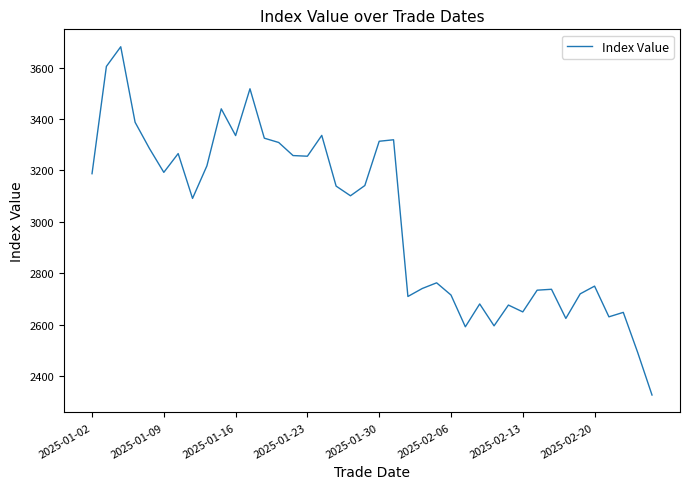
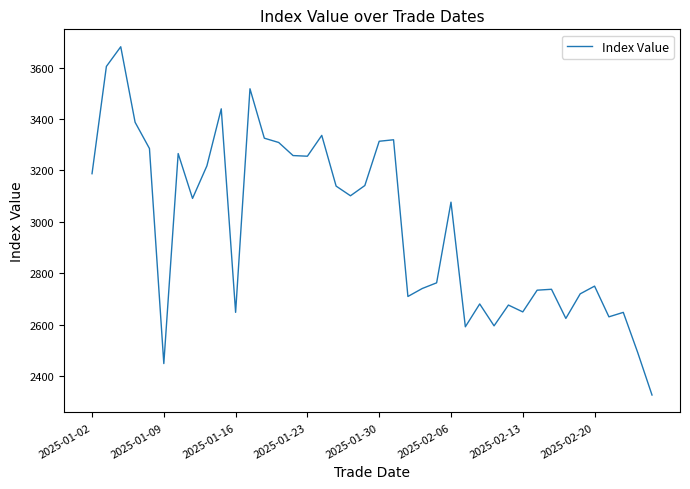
  {
    "2025-01-02": 3190,
-   "2025-01-09": 3190,
-   "2025-01-16": 3340,
+   "2025-01-09": 2450,
+   "2025-01-16": 2650,
    "2025-01-23": 3260,
    "2025-01-30": 3310,
-   "2025-02-06": 2720,
+   "2025-02-06": 3080,
    "2025-02-13": 2650,
    "2025-02-20": 2750
  }
